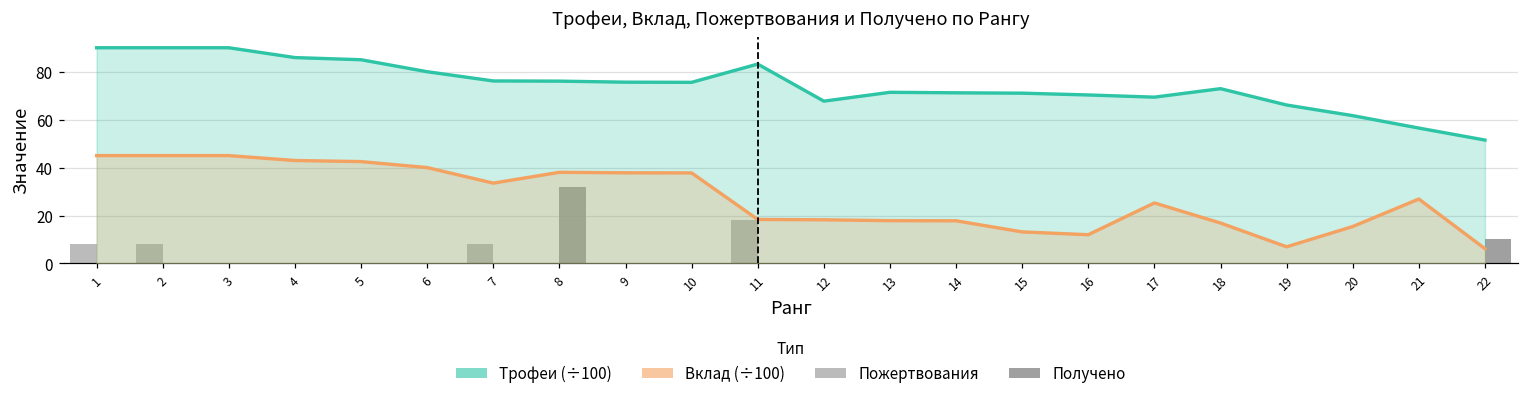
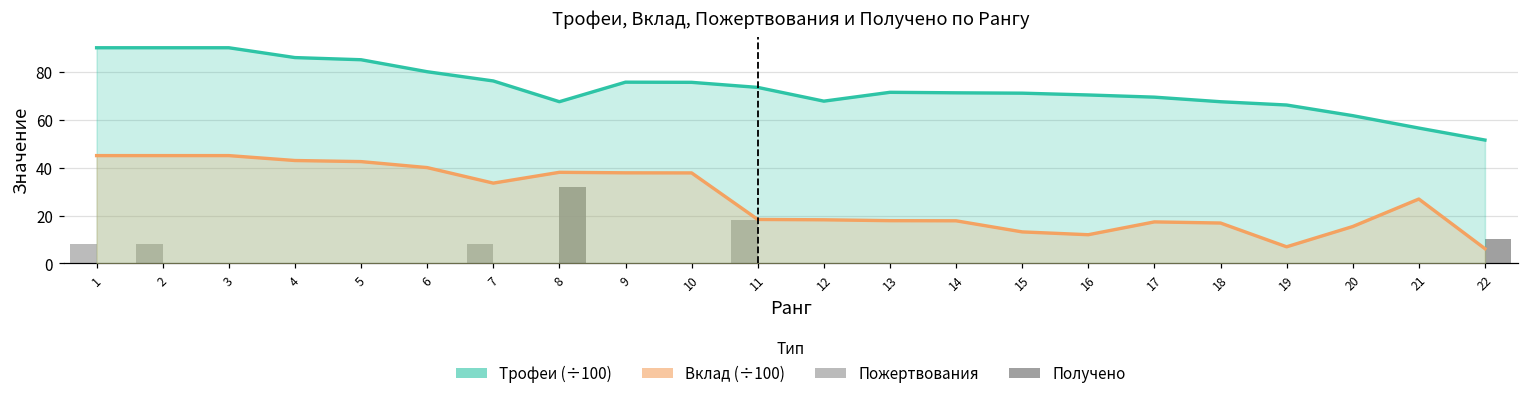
  {
    "Трофеи (÷100)": {
      "1": 90,
      "2": 90,
      "3": 90,
      "4": 86,
      "5": 85,
      "6": 80,
      "7": 76,
-     "8": 76,
+     "8": 67,
      "9": 76,
      "10": 76,
-     "11": 83,
+     "11": 73,
      "12": 68,
      "13": 71,
      "14": 71,
      "15": 71,
      "16": 70,
      "17": 69,
-     "18": 73,
+     "18": 67,
      "19": 66,
      "20": 62,
      "21": 56,
      "22": 51
    },
    "Вклад (÷100)": {
      "1": 45,
      "2": 45,
      "3": 45,
      "4": 43,
      "5": 43,
      "6": 40,
      "7": 34,
      "8": 38,
      "9": 38,
      "10": 38,
      "11": 18,
      "12": 18,
      "13": 18,
      "14": 18,
      "15": 13,
      "16": 12,
-     "17": 25,
+     "17": 17,
      "18": 17,
      "19": 7,
      "20": 15,
      "21": 27,
      "22": 6
    }
  }
